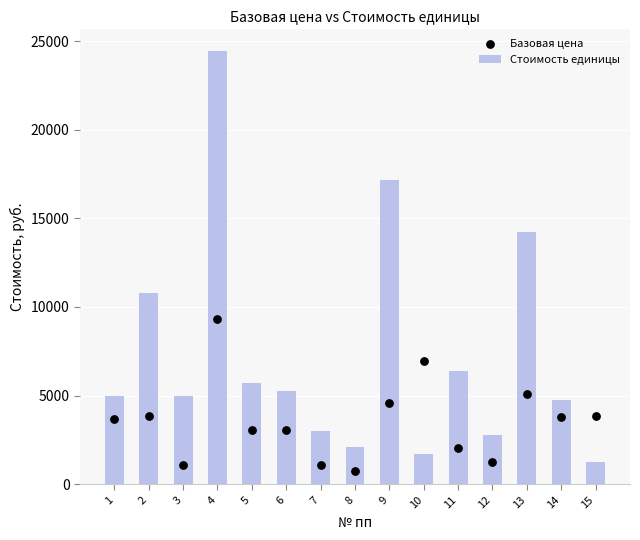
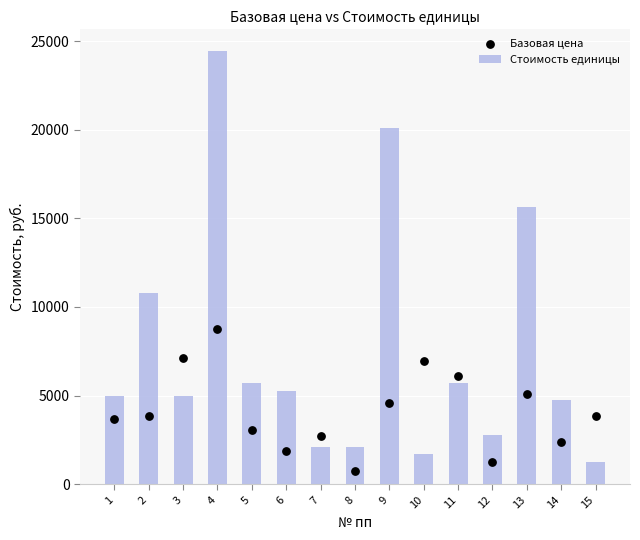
  {
    "Стоимость единицы": {
      "1": 5000,
      "2": 10800,
      "3": 5000,
      "4": 24400,
      "5": 5700,
      "6": 5300,
-     "7": 3000,
+     "7": 2100,
      "8": 2100,
-     "9": 17100,
+     "9": 20100,
      "10": 1700,
-     "11": 6400,
+     "11": 5700,
      "12": 2800,
-     "13": 14200,
+     "13": 15600,
      "14": 4800,
      "15": 1300
    },
    "Базовая цена": {
-     "3": 1100,
-     "4": 9300,
-     "6": 3000,
-     "7": 1100,
-     "11": 2000,
-     "14": 3800
+     "3": 7100,
+     "4": 8700,
+     "6": 1900,
+     "7": 2700,
+     "11": 6100,
+     "14": 2400
    }
  }
